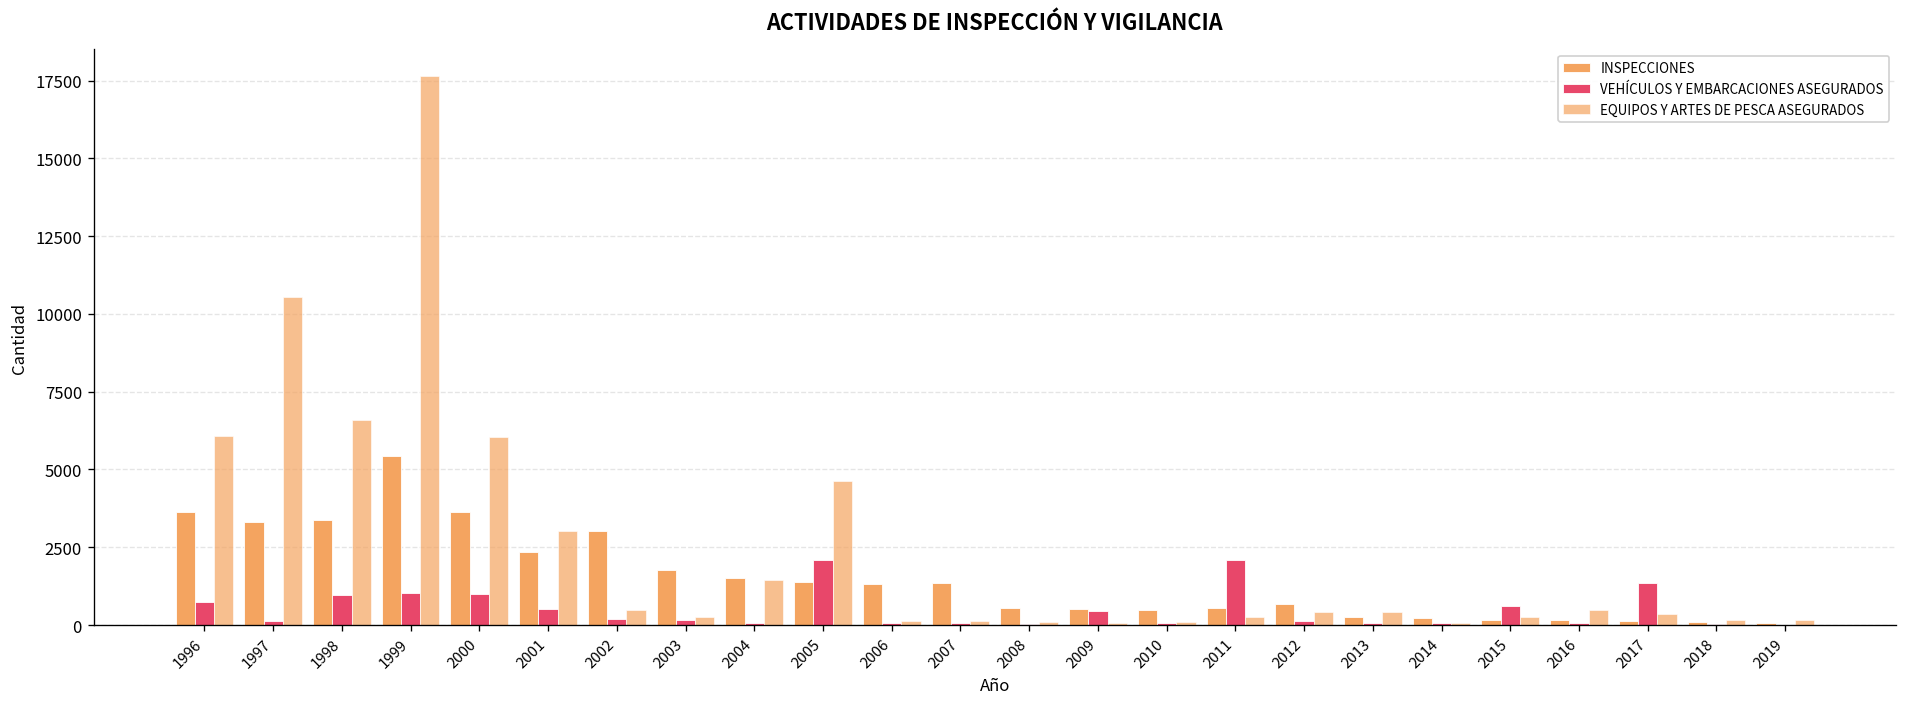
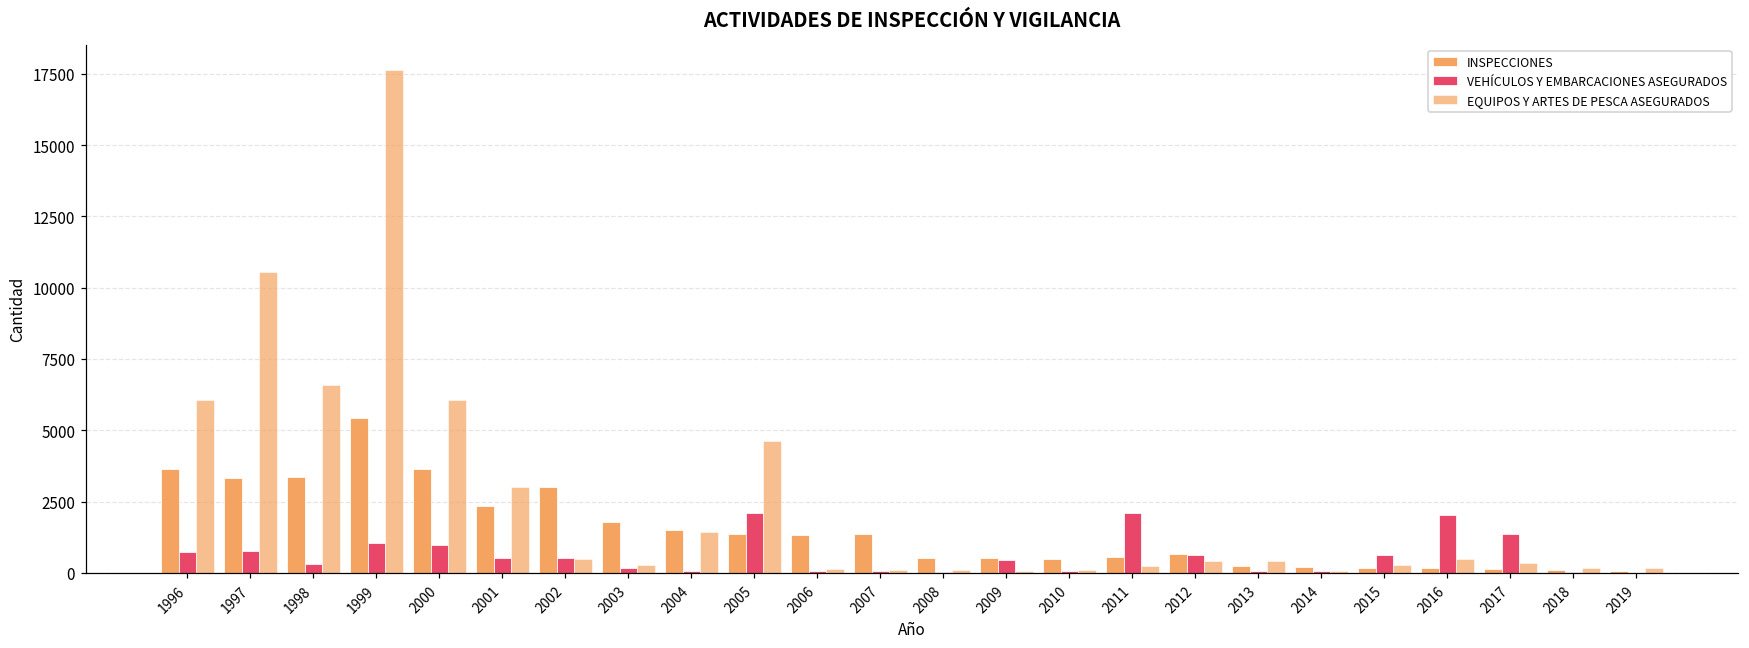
  {
    "VEHÍCULOS Y EMBARCACIONES ASEGURADOS": {
      "1996": 700,
-     "1997": 100,
-     "1998": 1000,
+     "1997": 800,
+     "1998": 300,
      "1999": 1000,
      "2000": 1000,
      "2001": 500,
-     "2002": 200,
+     "2002": 500,
      "2003": 200,
      "2005": 2100,
      "2009": 400,
      "2011": 2100,
-     "2012": 100,
+     "2012": 600,
      "2015": 600,
-     "2016": 100,
+     "2016": 2000,
      "2017": 1400
    }
  }
